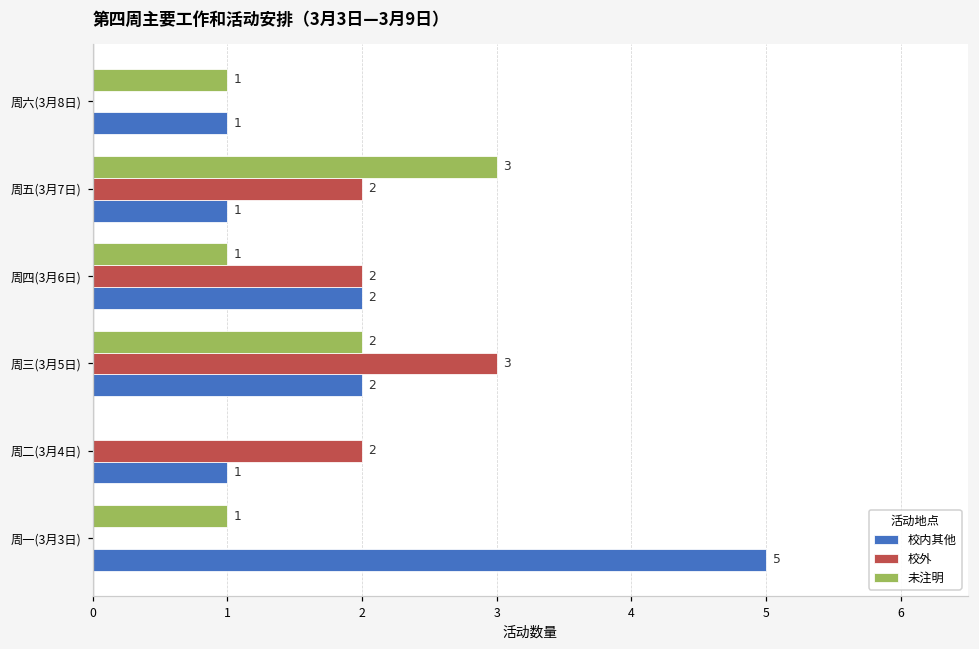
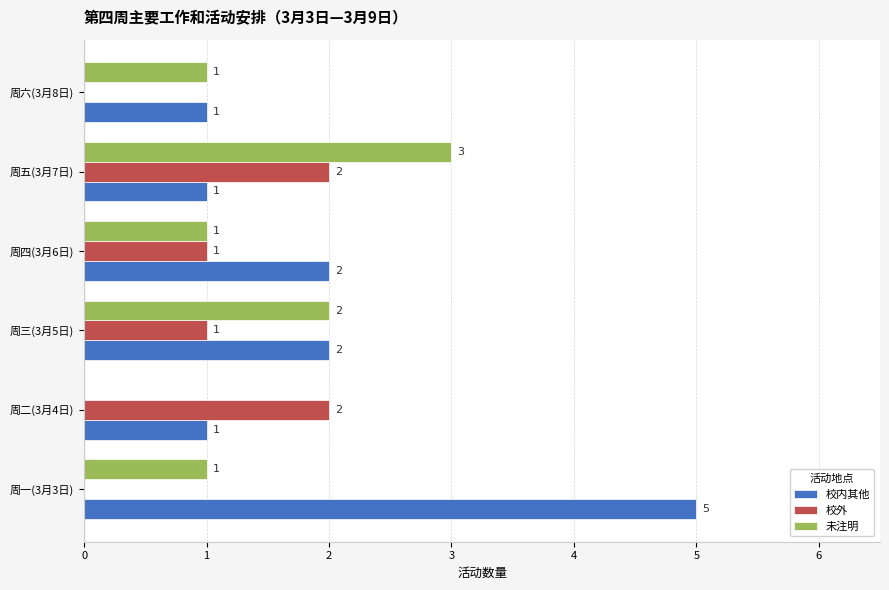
  {
    "校内其他": {
      "周六(3月8日)": 1,
      "周五(3月7日)": 1,
      "周四(3月6日)": 2,
      "周三(3月5日)": 2,
      "周二(3月4日)": 1,
      "周一(3月3日)": 5
    },
    "校外": {
      "周五(3月7日)": 2,
-     "周四(3月6日)": 2,
-     "周三(3月5日)": 3,
+     "周四(3月6日)": 1,
+     "周三(3月5日)": 1,
      "周二(3月4日)": 2
    },
    "未注明": {
      "周六(3月8日)": 1,
      "周五(3月7日)": 3,
      "周四(3月6日)": 1,
      "周三(3月5日)": 2,
      "周一(3月3日)": 1
    }
  }
